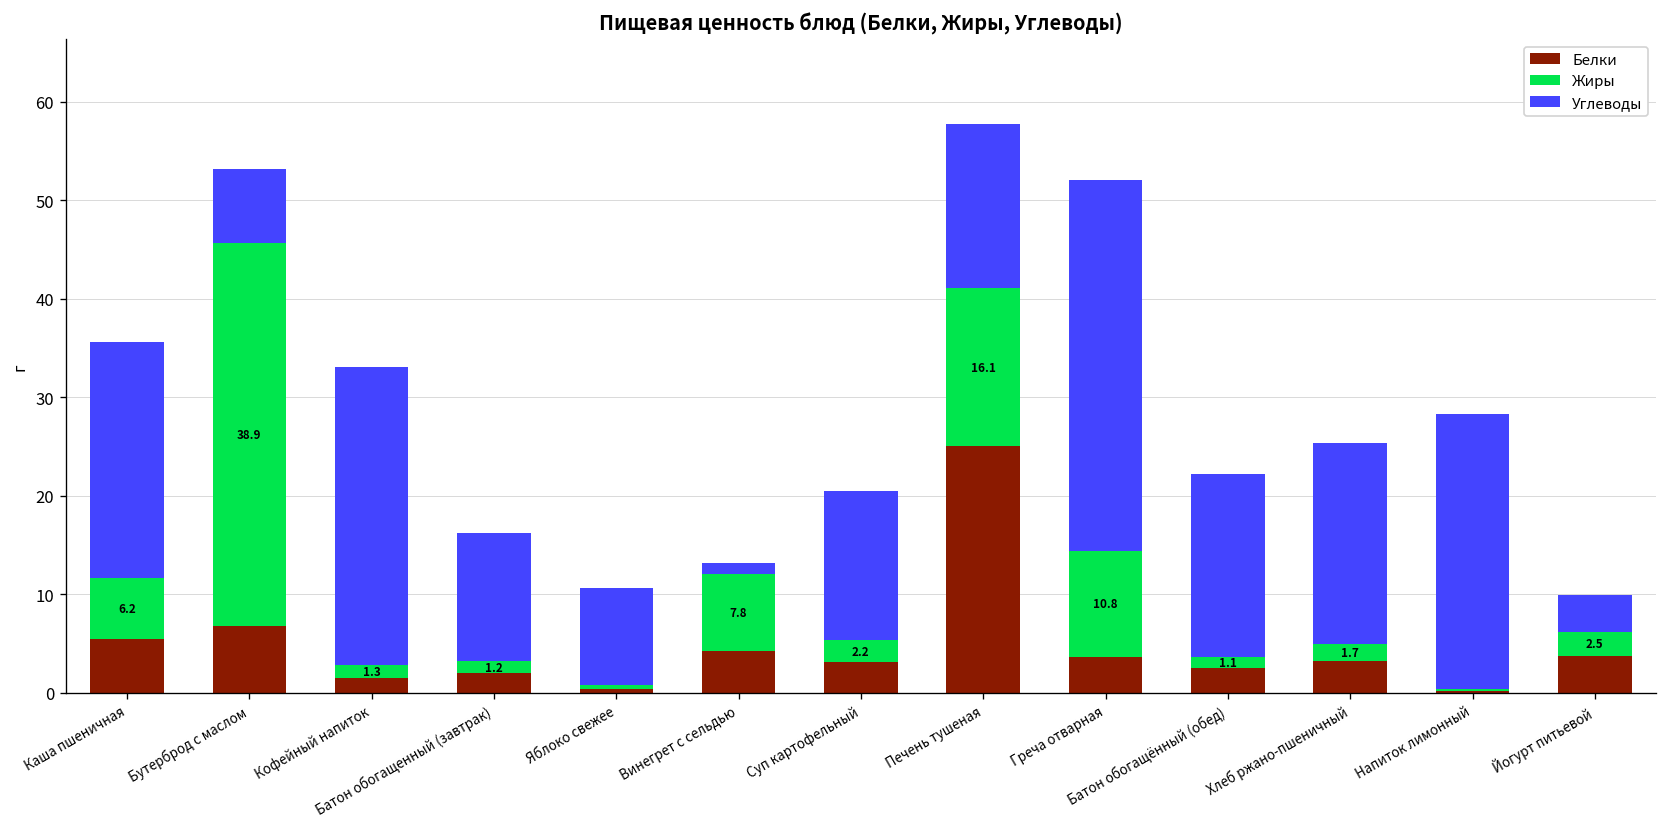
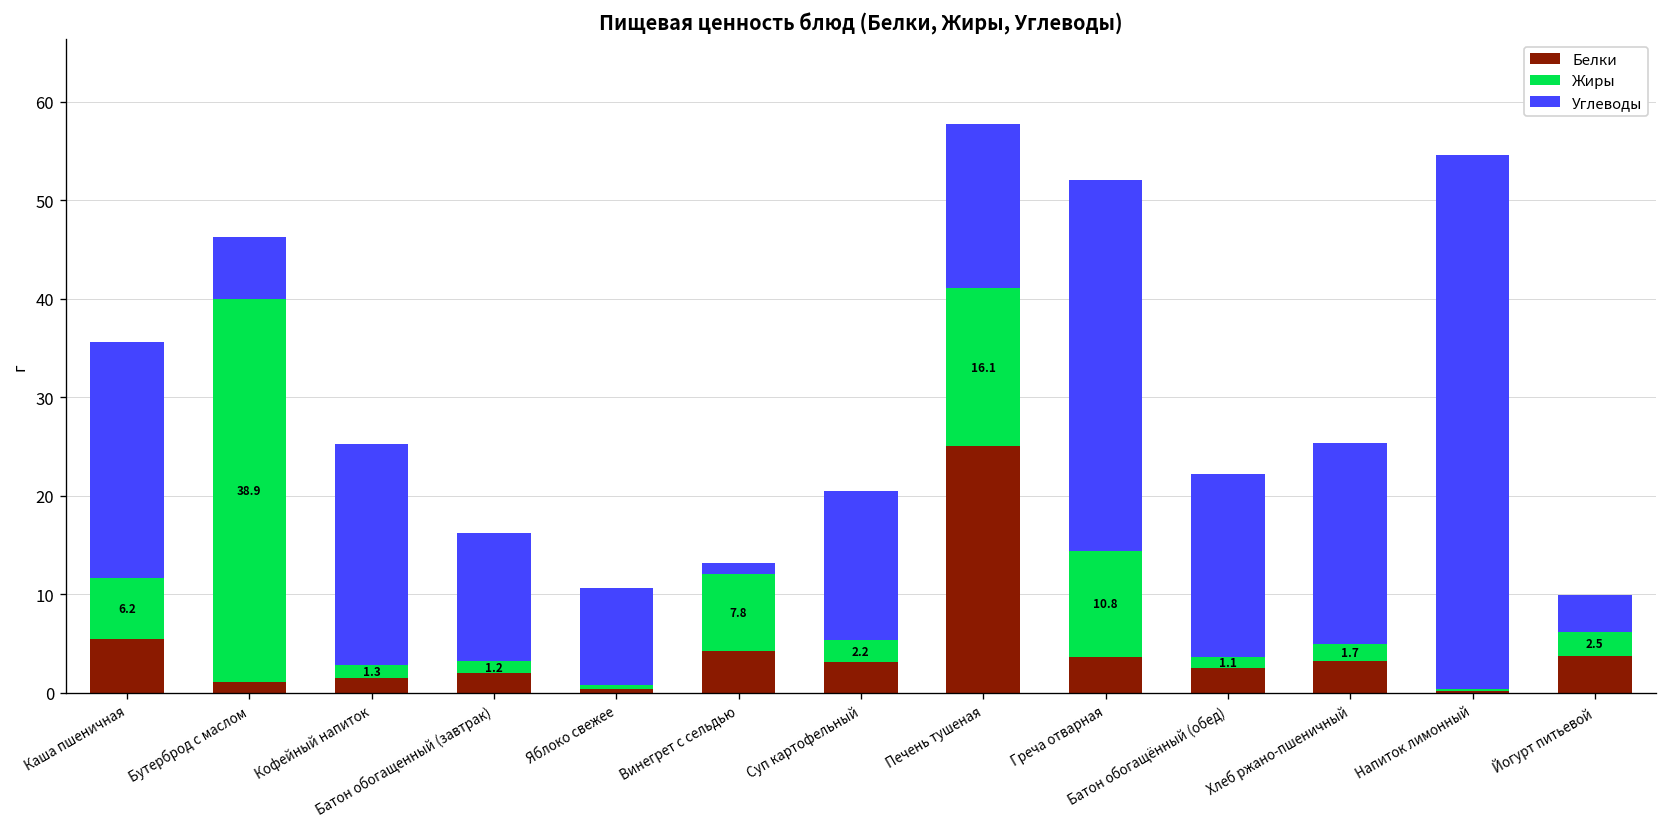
  {
    "Белки": {
      "Каша пшеничная": 5,
-     "Бутерброд с маслом": 7,
+     "Бутерброд с маслом": 1,
      "Кофейный напиток": 2,
      "Батон обогащенный (завтрак)": 2,
      "Яблоко свежее": 0,
      "Винегрет с сельдью": 4,
      "Суп картофельный": 3,
      "Печень тушеная": 25,
      "Греча отварная": 4,
      "Батон обогащённый (обед)": 3,
      "Хлеб ржано-пшеничный": 3,
      "Йогурт питьевой": 4
    },
    "Жиры": {
      "Каша пшеничная": 6.2,
      "Бутерброд с маслом": 38.9,
      "Кофейный напиток": 1.3,
      "Батон обогащенный (завтрак)": 1.2,
      "Винегрет с сельдью": 7.8,
      "Суп картофельный": 2.2,
      "Печень тушеная": 16.1,
      "Греча отварная": 10.8,
      "Батон обогащённый (обед)": 1.1,
      "Хлеб ржано-пшеничный": 1.7,
      "Йогурт питьевой": 2.5
    },
    "Углеводы": {
      "Каша пшеничная": 24,
-     "Бутерброд с маслом": 8,
-     "Кофейный напиток": 30,
+     "Бутерброд с маслом": 6,
+     "Кофейный напиток": 22,
      "Батон обогащенный (завтрак)": 13,
      "Яблоко свежее": 10,
      "Винегрет с сельдью": 1,
      "Суп картофельный": 15,
      "Печень тушеная": 17,
      "Греча отварная": 38,
      "Батон обогащённый (обед)": 19,
      "Хлеб ржано-пшеничный": 20,
-     "Напиток лимонный": 28,
+     "Напиток лимонный": 54,
      "Йогурт питьевой": 4
    }
  }
